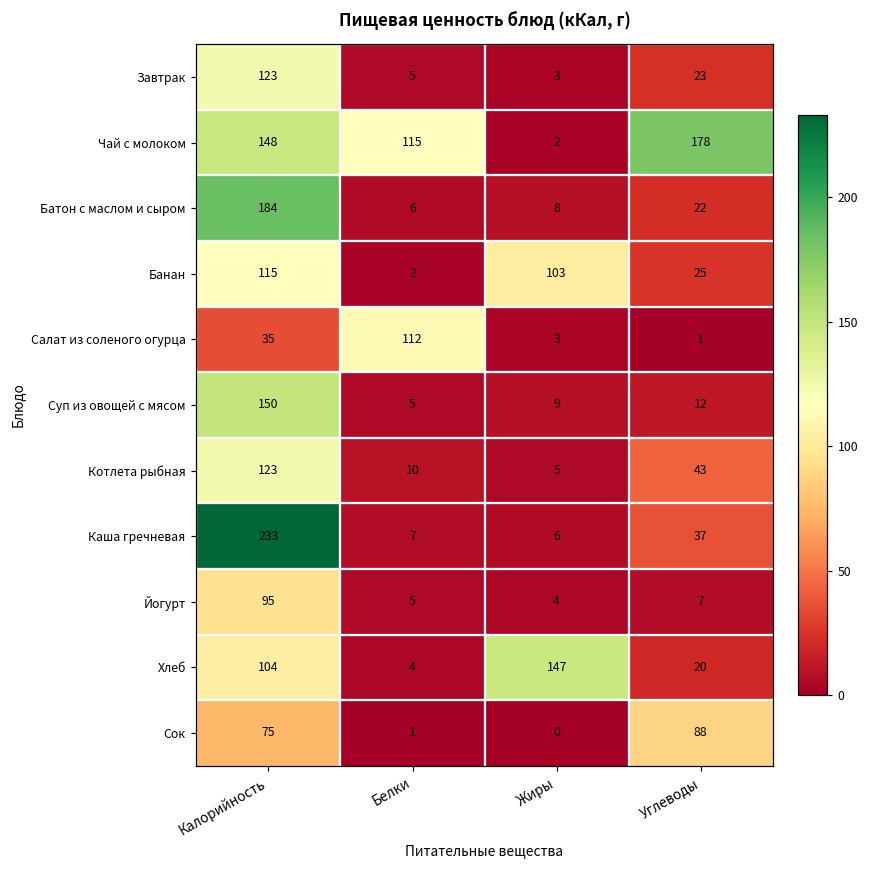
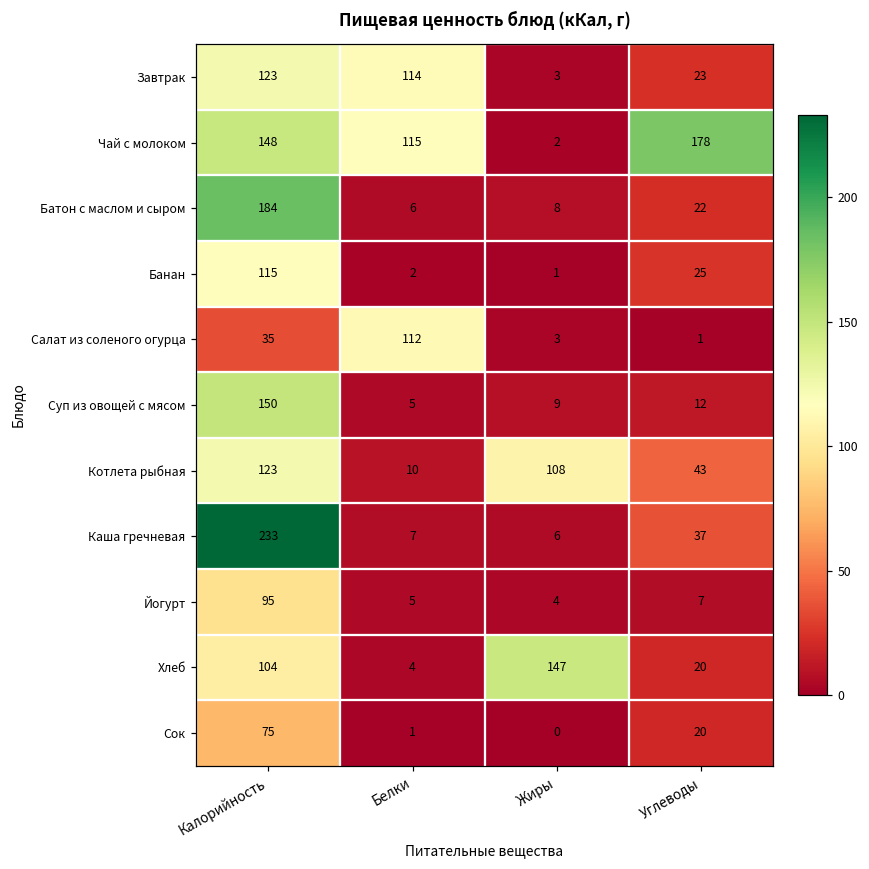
  {
    "Завтрак": {
      "Калорийность": 123,
-     "Белки": 5,
+     "Белки": 114,
      "Жиры": 3,
      "Углеводы": 23
    },
    "Чай с молоком": {
      "Калорийность": 148,
      "Белки": 115,
      "Жиры": 2,
      "Углеводы": 178
    },
    "Батон с маслом и сыром": {
      "Калорийность": 184,
      "Белки": 6,
      "Жиры": 8,
      "Углеводы": 22
    },
    "Банан": {
      "Калорийность": 115,
      "Белки": 2,
-     "Жиры": 103,
+     "Жиры": 1,
      "Углеводы": 25
    },
    "Салат из соленого огурца": {
      "Калорийность": 35,
      "Белки": 112,
      "Жиры": 3,
      "Углеводы": 1
    },
    "Суп из овощей с мясом": {
      "Калорийность": 150,
      "Белки": 5,
      "Жиры": 9,
      "Углеводы": 12
    },
    "Котлета рыбная": {
      "Калорийность": 123,
      "Белки": 10,
-     "Жиры": 5,
+     "Жиры": 108,
      "Углеводы": 43
    },
    "Каша гречневая": {
      "Калорийность": 233,
      "Белки": 7,
      "Жиры": 6,
      "Углеводы": 37
    },
    "Йогурт": {
      "Калорийность": 95,
      "Белки": 5,
      "Жиры": 4,
      "Углеводы": 7
    },
    "Хлеб": {
      "Калорийность": 104,
      "Белки": 4,
      "Жиры": 147,
      "Углеводы": 20
    },
    "Сок": {
      "Калорийность": 75,
      "Белки": 1,
      "Жиры": 0,
-     "Углеводы": 88
+     "Углеводы": 20
    }
  }
